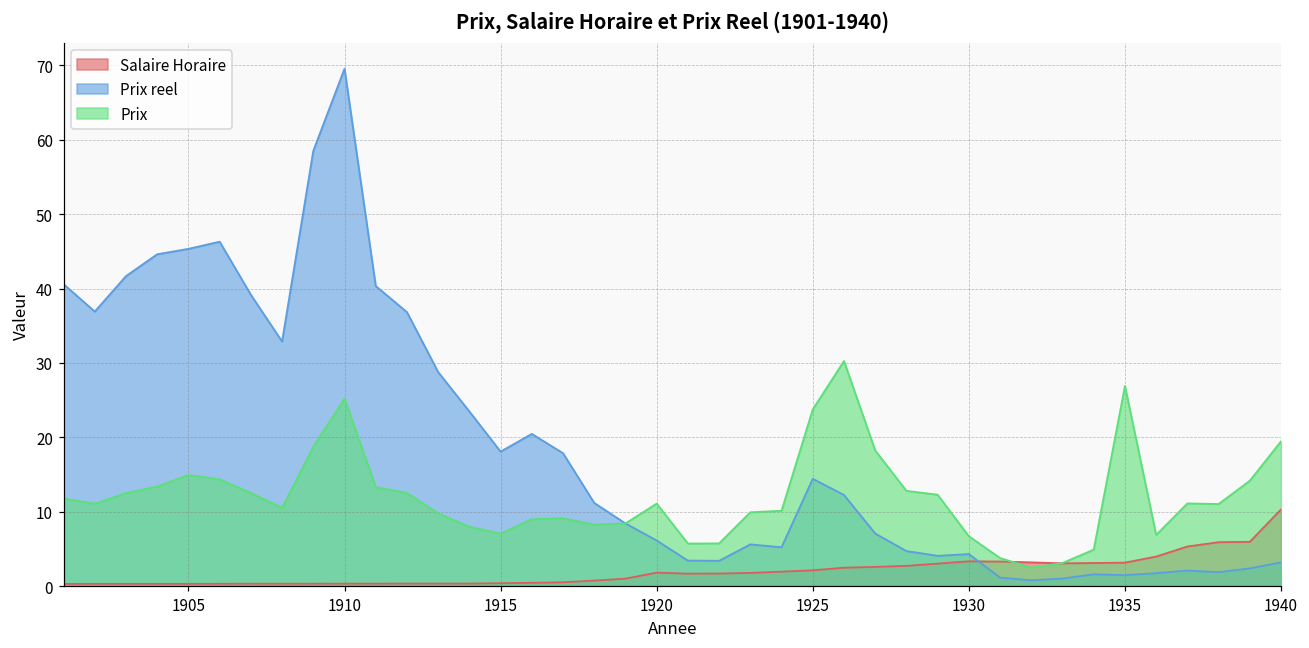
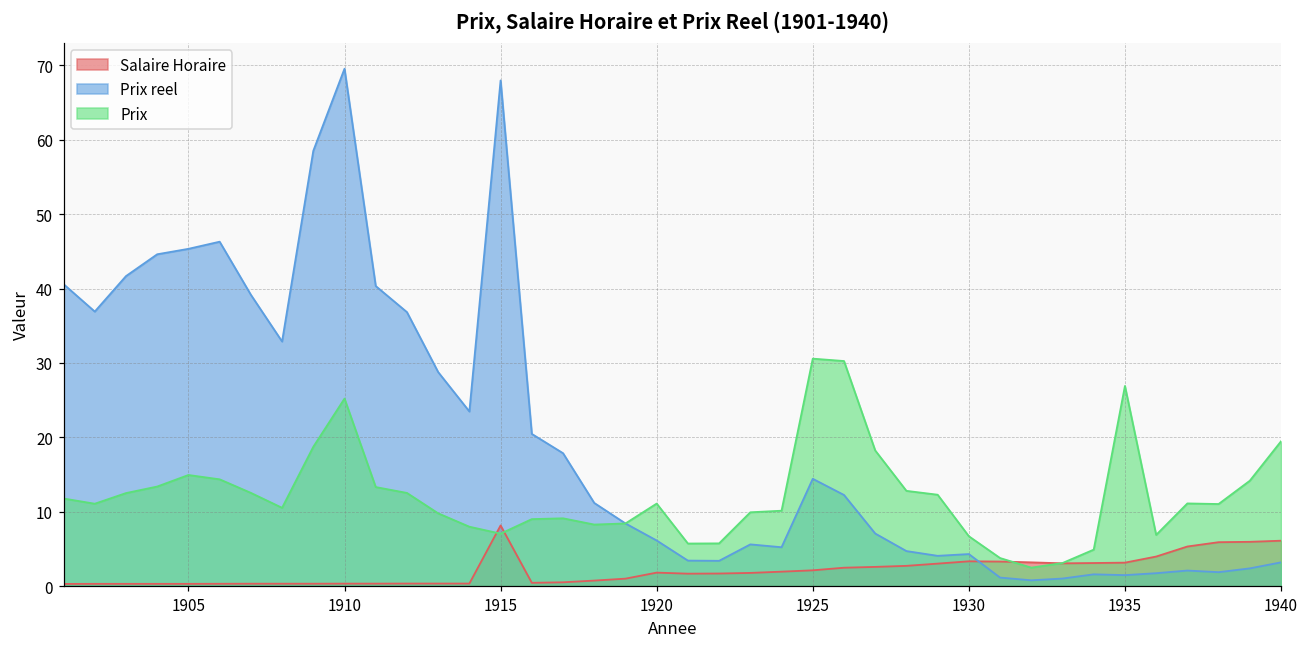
  {
    "Salaire Horaire": {
      "1905": 0,
      "1910": 0,
-     "1915": 0,
+     "1915": 8,
      "1920": 2,
      "1925": 2,
      "1930": 3,
      "1935": 3,
-     "1940": 10
+     "1940": 6
    },
    "Prix reel": {
      "1905": 45,
      "1910": 70,
-     "1915": 18,
+     "1915": 68,
      "1920": 6,
      "1925": 14,
      "1930": 4,
      "1935": 1,
      "1940": 3
    },
    "Prix": {
      "1905": 15,
      "1910": 25,
      "1915": 7,
      "1920": 11,
-     "1925": 24,
+     "1925": 31,
      "1930": 7,
      "1935": 27,
      "1940": 19
    }
  }
